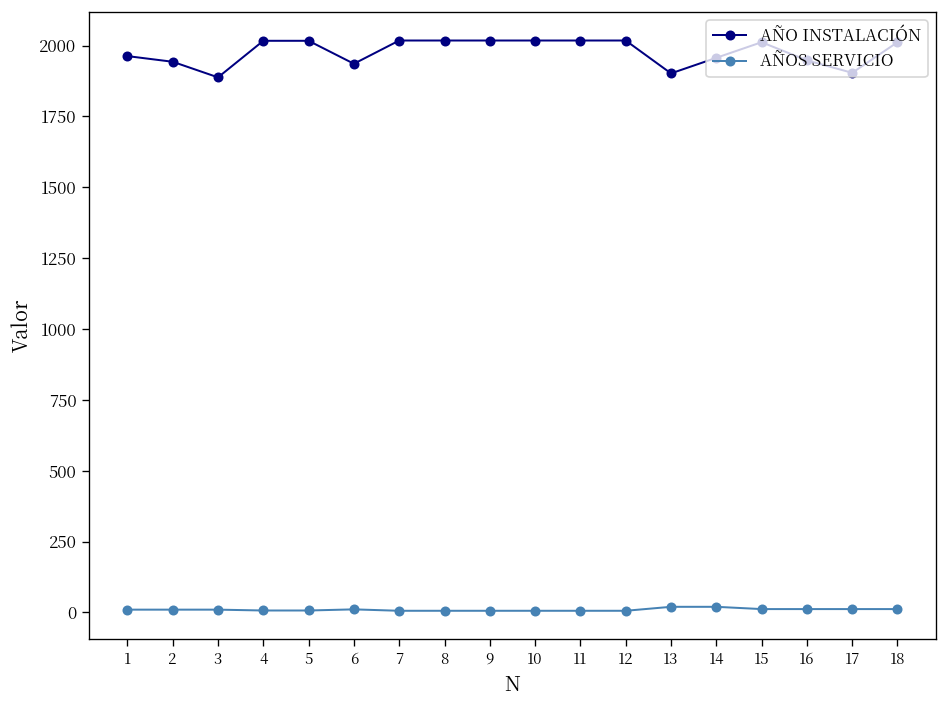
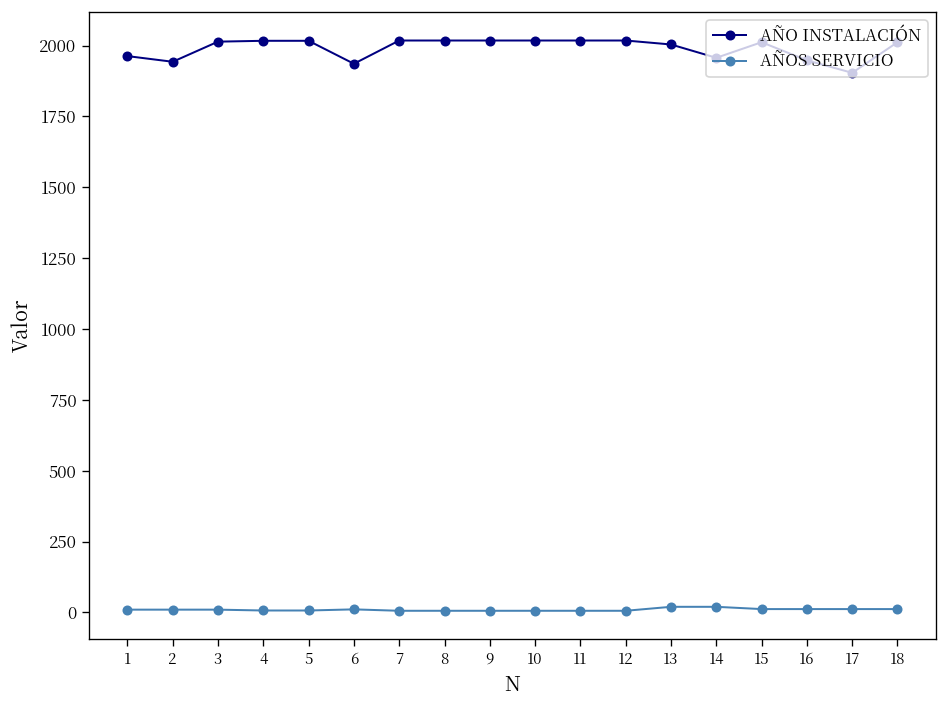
  {
    "AÑO INSTALACIÓN": {
      "1": 1960,
      "2": 1940,
-     "3": 1890,
+     "3": 2010,
      "4": 2020,
      "5": 2020,
      "6": 1940,
      "7": 2020,
      "8": 2020,
      "9": 2020,
      "10": 2020,
      "11": 2020,
      "12": 2020,
-     "13": 1900
+     "13": 2000
    },
    "AÑOS SERVICIO": {
      "1": 10,
      "2": 10,
      "3": 10,
      "4": 10,
      "5": 10,
      "6": 10,
      "7": 10,
      "8": 10,
      "9": 10,
      "10": 10,
      "11": 10,
      "12": 10,
      "13": 20,
      "14": 20,
      "15": 10,
      "16": 10,
      "17": 10,
      "18": 10
    }
  }
